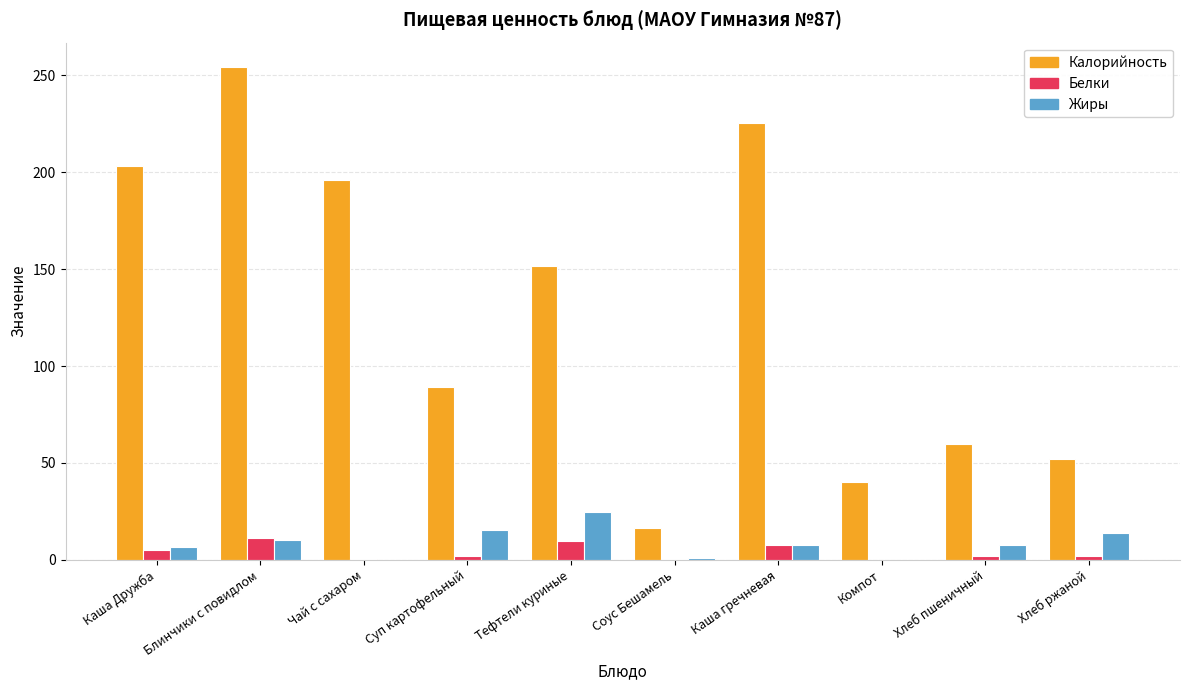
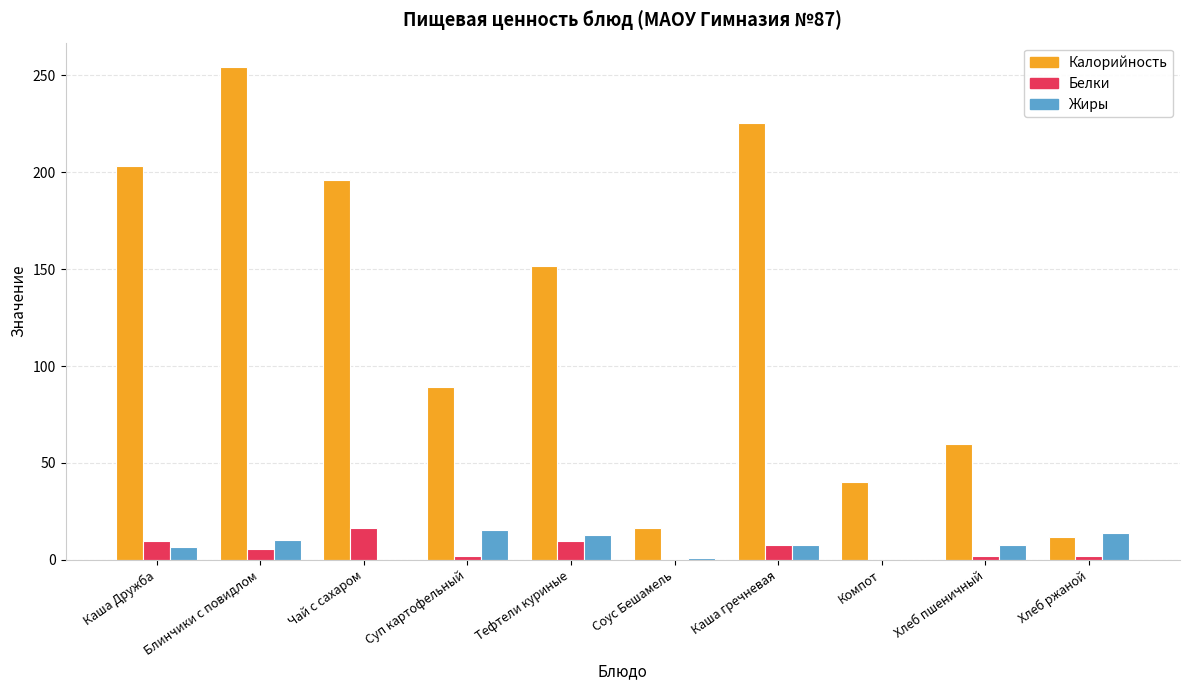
  {
    "Калорийность": {
      "Каша Дружба": 204,
      "Блинчики с повидлом": 254,
      "Чай с сахаром": 196,
      "Суп картофельный": 89,
      "Тефтели куриные": 152,
      "Соус Бешамель": 16,
      "Каша гречневая": 226,
      "Компот": 40,
      "Хлеб пшеничный": 60,
-     "Хлеб ржаной": 52
+     "Хлеб ржаной": 12
    },
    "Белки": {
-     "Каша Дружба": 5,
-     "Блинчики с повидлом": 11,
-     "Чай с сахаром": 0,
+     "Каша Дружба": 10,
+     "Блинчики с повидлом": 6,
+     "Чай с сахаром": 16,
      "Суп картофельный": 2,
      "Тефтели куриные": 10,
      "Каша гречневая": 8,
      "Хлеб пшеничный": 2,
      "Хлеб ржаной": 2
    },
    "Жиры": {
      "Каша Дружба": 7,
      "Блинчики с повидлом": 10,
      "Суп картофельный": 15,
-     "Тефтели куриные": 25,
+     "Тефтели куриные": 13,
      "Каша гречневая": 8,
      "Компот": 0,
      "Хлеб пшеничный": 8,
      "Хлеб ржаной": 14
    }
  }
